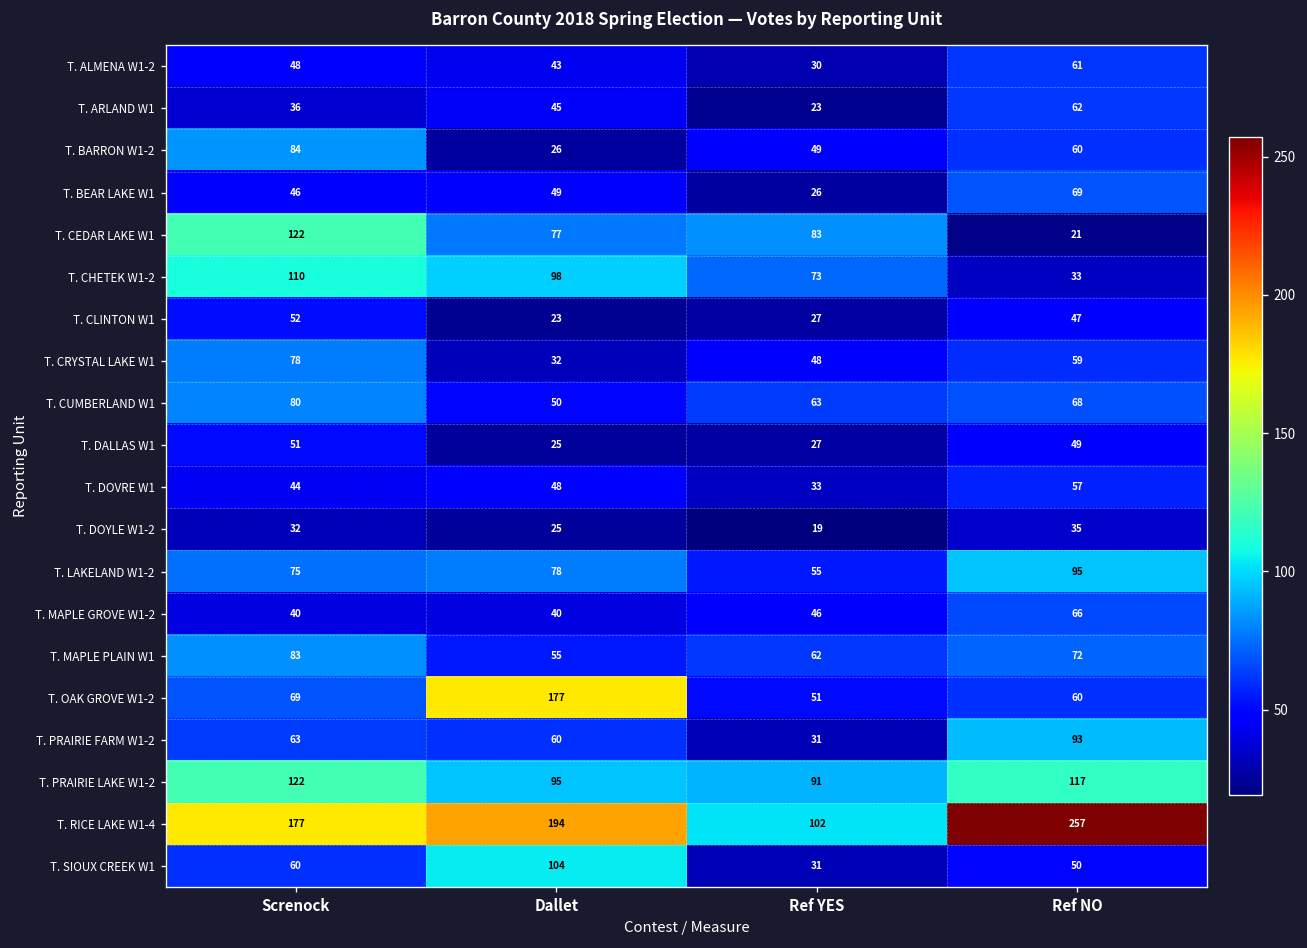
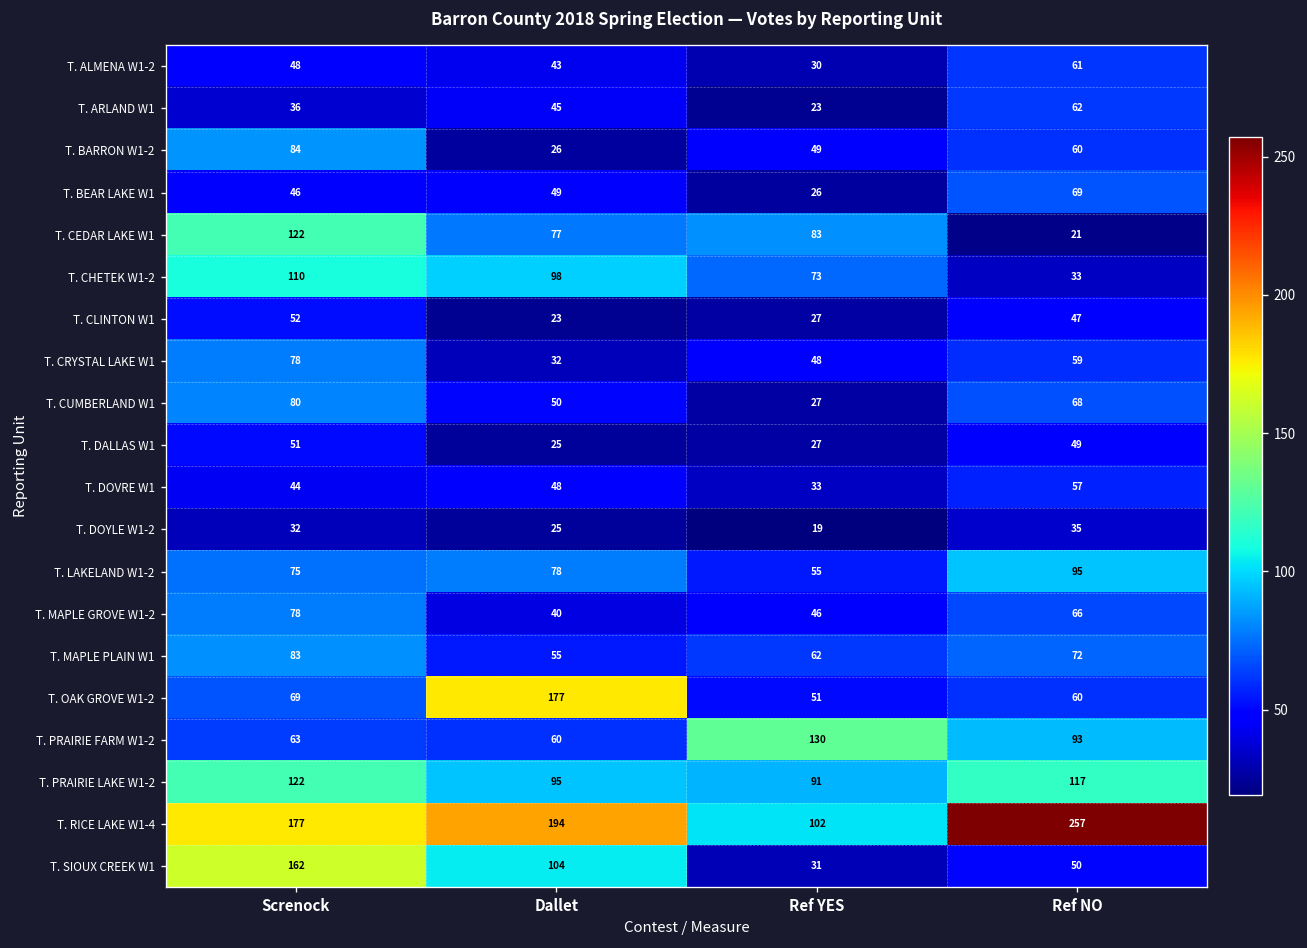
  {
    "T. ALMENA W1-2": {
      "Screnock": 48,
      "Dallet": 43,
      "Ref YES": 30,
      "Ref NO": 61
    },
    "T. ARLAND W1": {
      "Screnock": 36,
      "Dallet": 45,
      "Ref YES": 23,
      "Ref NO": 62
    },
    "T. BARRON W1-2": {
      "Screnock": 84,
      "Dallet": 26,
      "Ref YES": 49,
      "Ref NO": 60
    },
    "T. BEAR LAKE W1": {
      "Screnock": 46,
      "Dallet": 49,
      "Ref YES": 26,
      "Ref NO": 69
    },
    "T. CEDAR LAKE W1": {
      "Screnock": 122,
      "Dallet": 77,
      "Ref YES": 83,
      "Ref NO": 21
    },
    "T. CHETEK W1-2": {
      "Screnock": 110,
      "Dallet": 98,
      "Ref YES": 73,
      "Ref NO": 33
    },
    "T. CLINTON W1": {
      "Screnock": 52,
      "Dallet": 23,
      "Ref YES": 27,
      "Ref NO": 47
    },
    "T. CRYSTAL LAKE W1": {
      "Screnock": 78,
      "Dallet": 32,
      "Ref YES": 48,
      "Ref NO": 59
    },
    "T. CUMBERLAND W1": {
      "Screnock": 80,
      "Dallet": 50,
-     "Ref YES": 63,
+     "Ref YES": 27,
      "Ref NO": 68
    },
    "T. DALLAS W1": {
      "Screnock": 51,
      "Dallet": 25,
      "Ref YES": 27,
      "Ref NO": 49
    },
    "T. DOVRE W1": {
      "Screnock": 44,
      "Dallet": 48,
      "Ref YES": 33,
      "Ref NO": 57
    },
    "T. DOYLE W1-2": {
      "Screnock": 32,
      "Dallet": 25,
      "Ref YES": 19,
      "Ref NO": 35
    },
    "T. LAKELAND W1-2": {
      "Screnock": 75,
      "Dallet": 78,
      "Ref YES": 55,
      "Ref NO": 95
    },
    "T. MAPLE GROVE W1-2": {
-     "Screnock": 40,
+     "Screnock": 78,
      "Dallet": 40,
      "Ref YES": 46,
      "Ref NO": 66
    },
    "T. MAPLE PLAIN W1": {
      "Screnock": 83,
      "Dallet": 55,
      "Ref YES": 62,
      "Ref NO": 72
    },
    "T. OAK GROVE W1-2": {
      "Screnock": 69,
      "Dallet": 177,
      "Ref YES": 51,
      "Ref NO": 60
    },
    "T. PRAIRIE FARM W1-2": {
      "Screnock": 63,
      "Dallet": 60,
-     "Ref YES": 31,
+     "Ref YES": 130,
      "Ref NO": 93
    },
    "T. PRAIRIE LAKE W1-2": {
      "Screnock": 122,
      "Dallet": 95,
      "Ref YES": 91,
      "Ref NO": 117
    },
    "T. RICE LAKE W1-4": {
      "Screnock": 177,
      "Dallet": 194,
      "Ref YES": 102,
      "Ref NO": 257
    },
    "T. SIOUX CREEK W1": {
-     "Screnock": 60,
+     "Screnock": 162,
      "Dallet": 104,
      "Ref YES": 31,
      "Ref NO": 50
    }
  }
